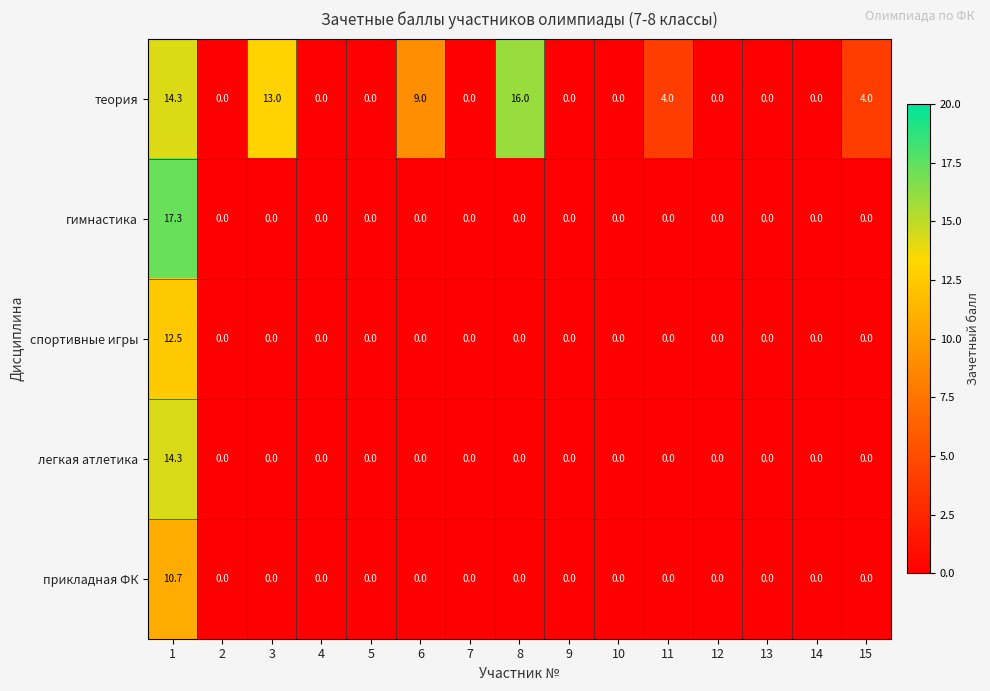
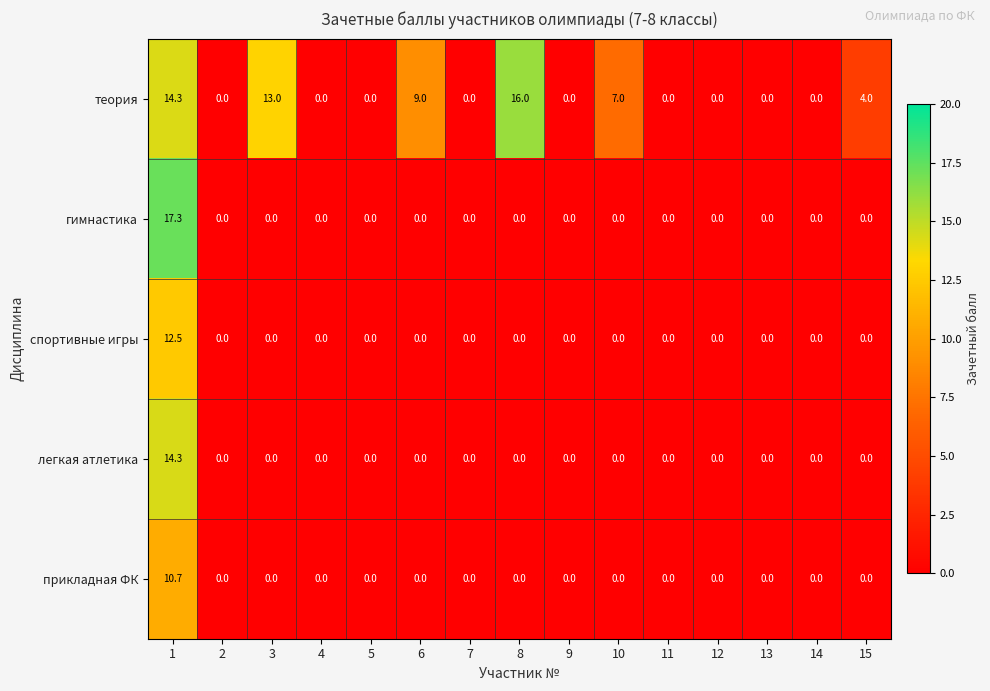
  {
    "теория": {
      "1": 14.3,
      "2": 0.0,
      "3": 13.0,
      "4": 0.0,
      "5": 0.0,
      "6": 9.0,
      "7": 0.0,
      "8": 16.0,
      "9": 0.0,
-     "10": 0.0,
-     "11": 4.0,
+     "10": 7.0,
+     "11": 0.0,
      "12": 0.0,
      "13": 0.0,
      "14": 0.0,
      "15": 4.0
    },
    "гимнастика": {
      "1": 17.3,
      "2": 0.0,
      "3": 0.0,
      "4": 0.0,
      "5": 0.0,
      "6": 0.0,
      "7": 0.0,
      "8": 0.0,
      "9": 0.0,
      "10": 0.0,
      "11": 0.0,
      "12": 0.0,
      "13": 0.0,
      "14": 0.0,
      "15": 0.0
    },
    "спортивные игры": {
      "1": 12.5,
      "2": 0.0,
      "3": 0.0,
      "4": 0.0,
      "5": 0.0,
      "6": 0.0,
      "7": 0.0,
      "8": 0.0,
      "9": 0.0,
      "10": 0.0,
      "11": 0.0,
      "12": 0.0,
      "13": 0.0,
      "14": 0.0,
      "15": 0.0
    },
    "легкая атлетика": {
      "1": 14.3,
      "2": 0.0,
      "3": 0.0,
      "4": 0.0,
      "5": 0.0,
      "6": 0.0,
      "7": 0.0,
      "8": 0.0,
      "9": 0.0,
      "10": 0.0,
      "11": 0.0,
      "12": 0.0,
      "13": 0.0,
      "14": 0.0,
      "15": 0.0
    },
    "прикладная ФК": {
      "1": 10.7,
      "2": 0.0,
      "3": 0.0,
      "4": 0.0,
      "5": 0.0,
      "6": 0.0,
      "7": 0.0,
      "8": 0.0,
      "9": 0.0,
      "10": 0.0,
      "11": 0.0,
      "12": 0.0,
      "13": 0.0,
      "14": 0.0,
      "15": 0.0
    }
  }
